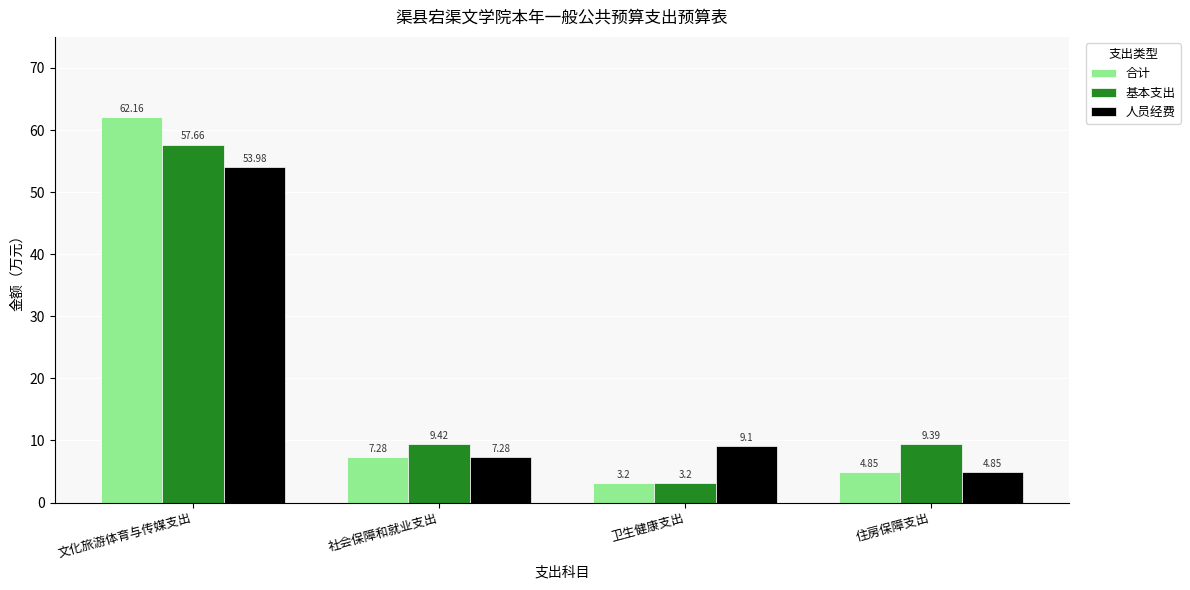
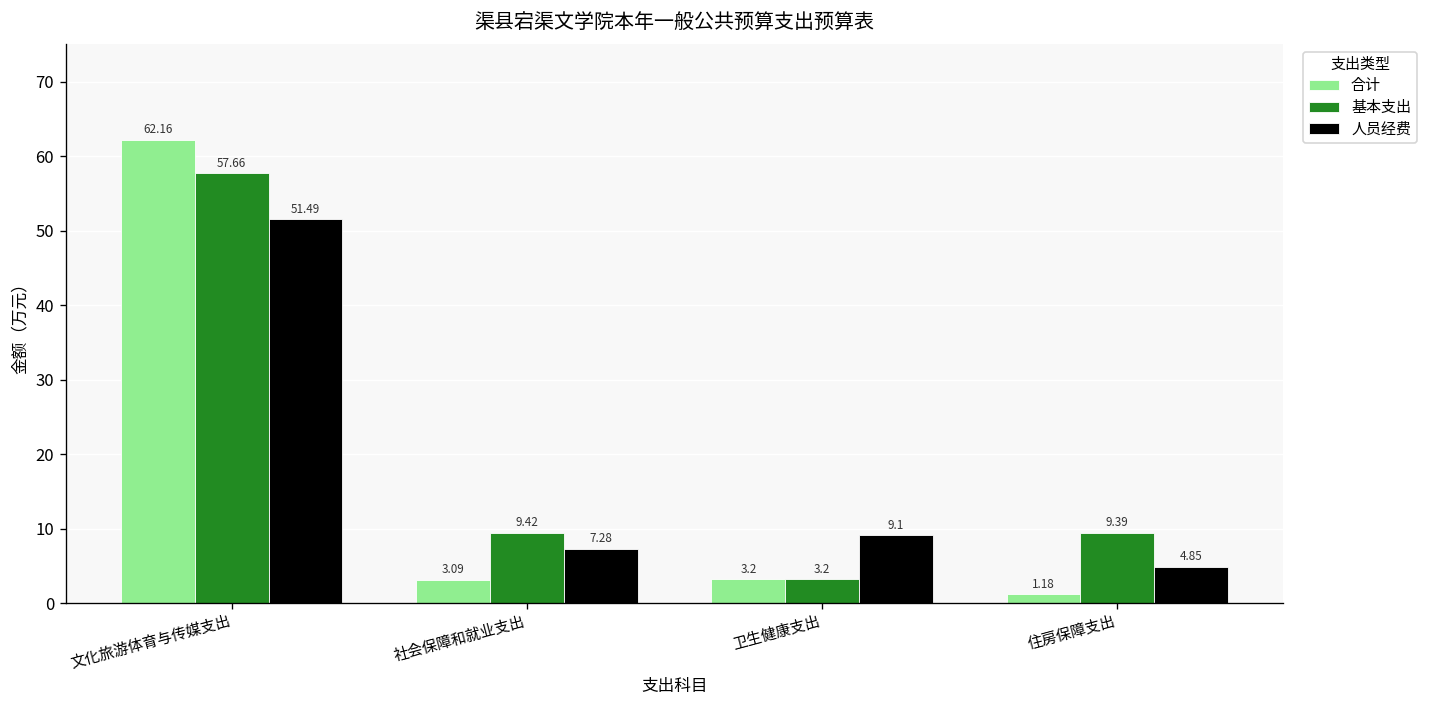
  {
    "合计": {
      "文化旅游体育与传媒支出": 62.16,
-     "社会保障和就业支出": 7.28,
+     "社会保障和就业支出": 3.09,
      "卫生健康支出": 3.2,
-     "住房保障支出": 4.85
+     "住房保障支出": 1.18
    },
    "基本支出": {
      "文化旅游体育与传媒支出": 57.66,
      "社会保障和就业支出": 9.42,
      "卫生健康支出": 3.2,
      "住房保障支出": 9.39
    },
    "人员经费": {
-     "文化旅游体育与传媒支出": 53.98,
+     "文化旅游体育与传媒支出": 51.49,
      "社会保障和就业支出": 7.28,
      "卫生健康支出": 9.1,
      "住房保障支出": 4.85
    }
  }
